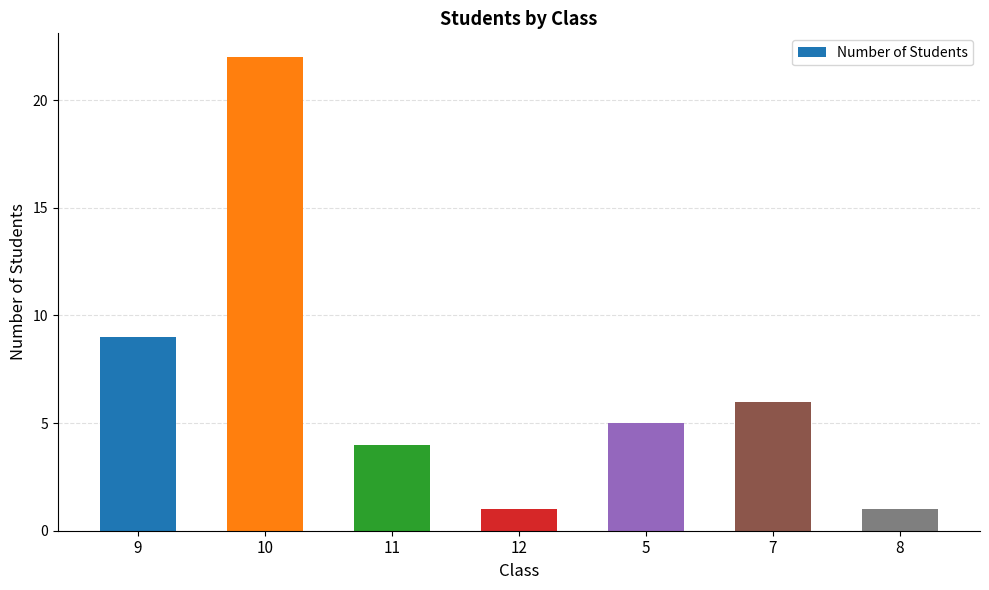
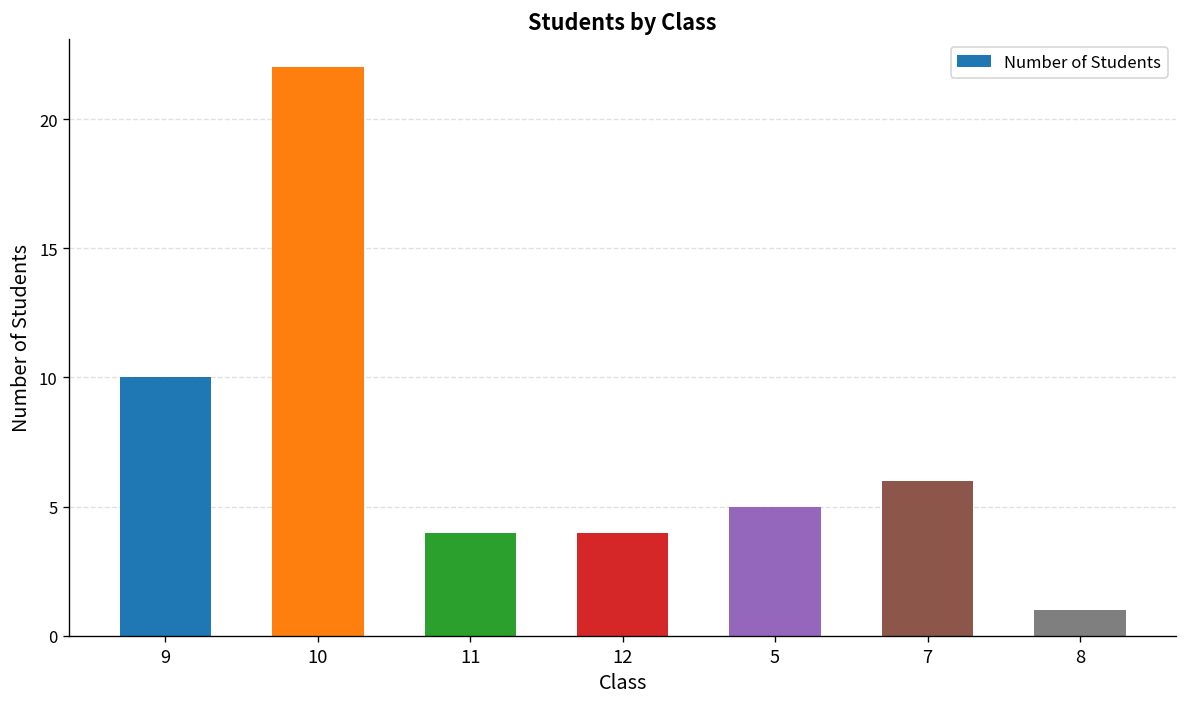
  {
-   "9": 9,
+   "9": 10,
    "10": 22,
    "11": 4,
-   "12": 1,
+   "12": 4,
    "5": 5,
    "7": 6,
    "8": 1
  }
